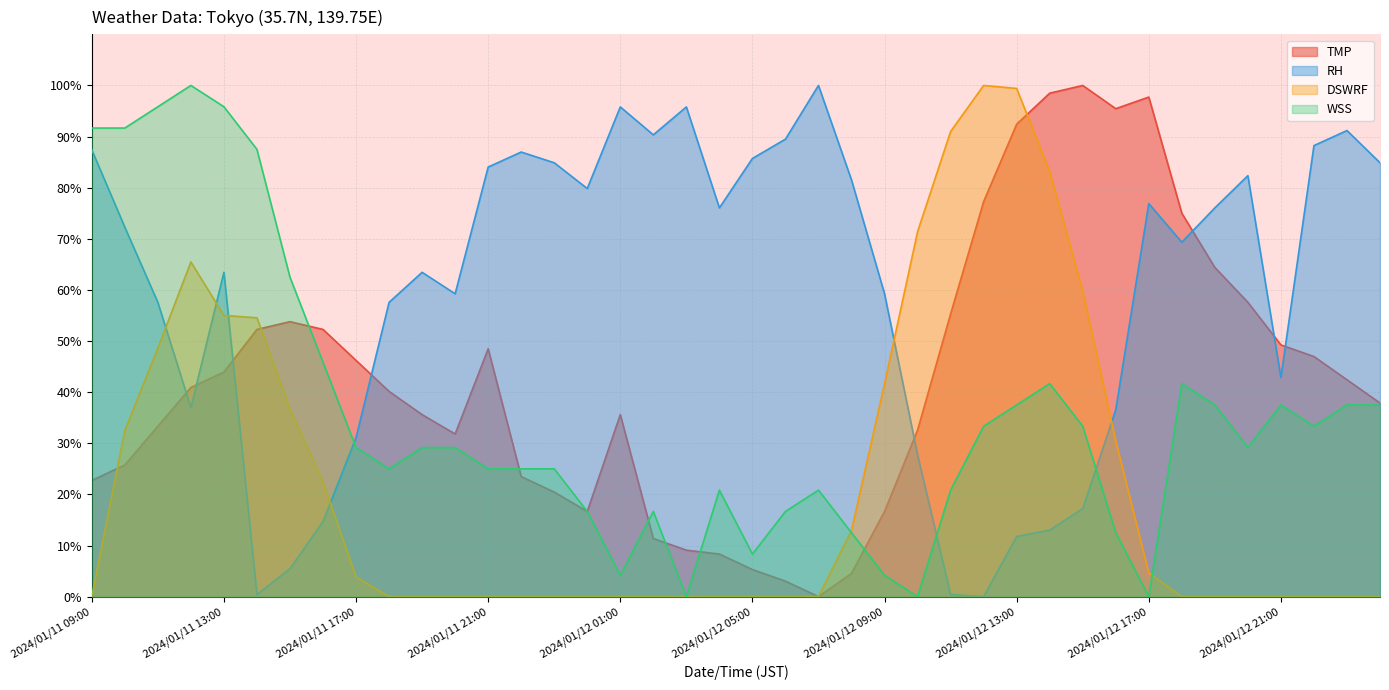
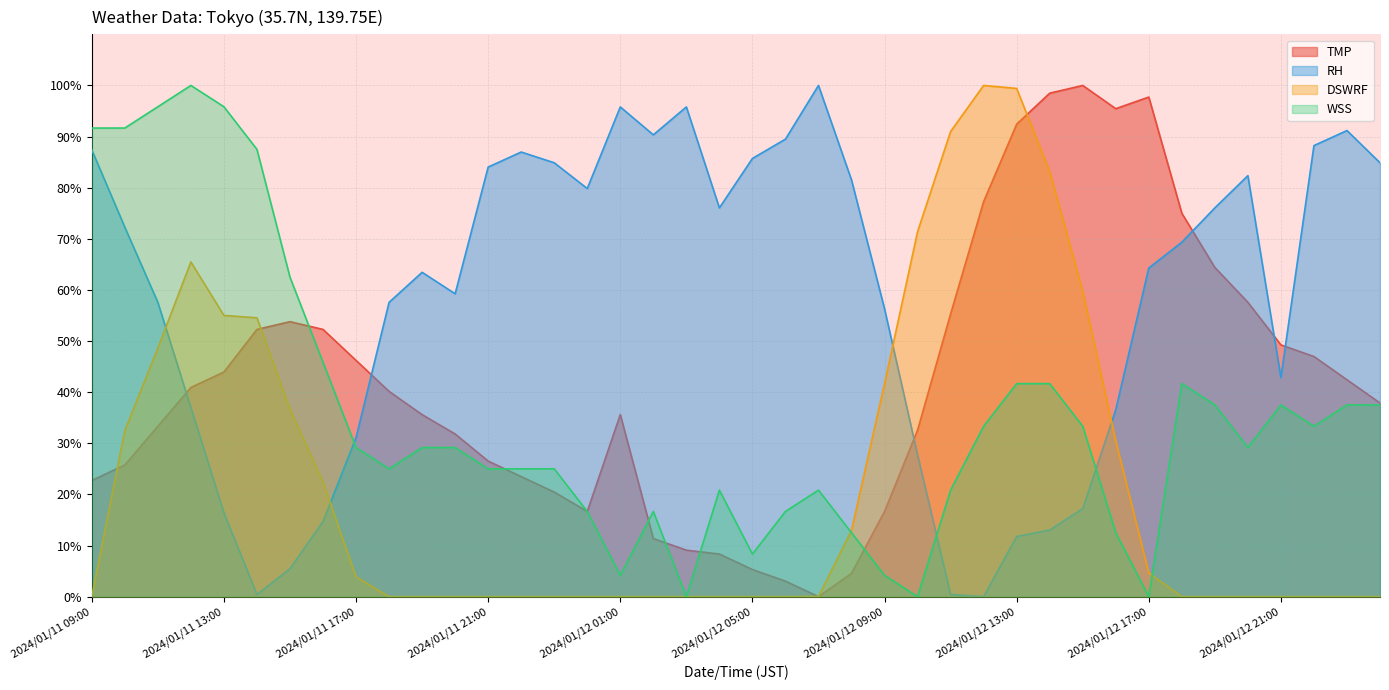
  {
    "TMP": {
      "2024/01/11 09:00": "23%",
      "2024/01/11 13:00": "44%",
      "2024/01/11 17:00": "46%",
-     "2024/01/11 21:00": "48%",
+     "2024/01/11 21:00": "27%",
      "2024/01/12 01:00": "36%",
      "2024/01/12 05:00": "5%",
      "2024/01/12 09:00": "17%",
      "2024/01/12 13:00": "92%",
      "2024/01/12 17:00": "98%",
      "2024/01/12 21:00": "49%"
    },
    "RH": {
      "2024/01/11 09:00": "87%",
-     "2024/01/11 13:00": "63%",
+     "2024/01/11 13:00": "16%",
      "2024/01/11 17:00": "31%",
      "2024/01/11 21:00": "84%",
      "2024/01/12 01:00": "96%",
      "2024/01/12 05:00": "86%",
-     "2024/01/12 09:00": "59%",
+     "2024/01/12 09:00": "56%",
      "2024/01/12 13:00": "12%",
-     "2024/01/12 17:00": "77%",
+     "2024/01/12 17:00": "64%",
      "2024/01/12 21:00": "43%"
    },
    "DSWRF": {
      "2024/01/11 09:00": "0%",
      "2024/01/11 13:00": "55%",
      "2024/01/11 17:00": "4%",
      "2024/01/11 21:00": "0%",
      "2024/01/12 01:00": "0%",
      "2024/01/12 05:00": "0%",
      "2024/01/12 09:00": "42%",
      "2024/01/12 13:00": "99%",
      "2024/01/12 17:00": "5%",
      "2024/01/12 21:00": "0%"
    },
    "WSS": {
      "2024/01/11 09:00": "92%",
      "2024/01/11 13:00": "96%",
      "2024/01/11 17:00": "29%",
      "2024/01/11 21:00": "25%",
      "2024/01/12 01:00": "4%",
      "2024/01/12 05:00": "8%",
      "2024/01/12 09:00": "4%",
-     "2024/01/12 13:00": "37%",
+     "2024/01/12 13:00": "42%",
      "2024/01/12 17:00": "0%",
      "2024/01/12 21:00": "37%"
    }
  }
